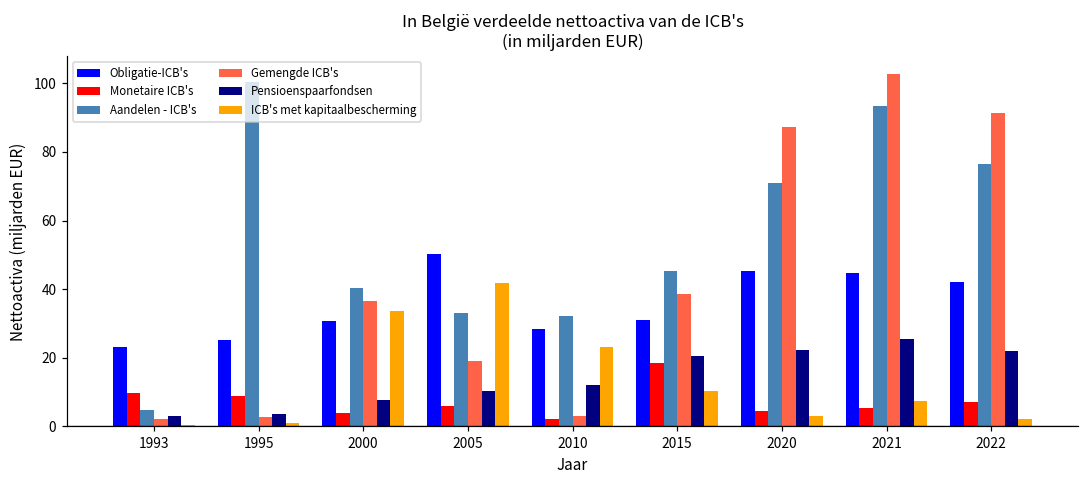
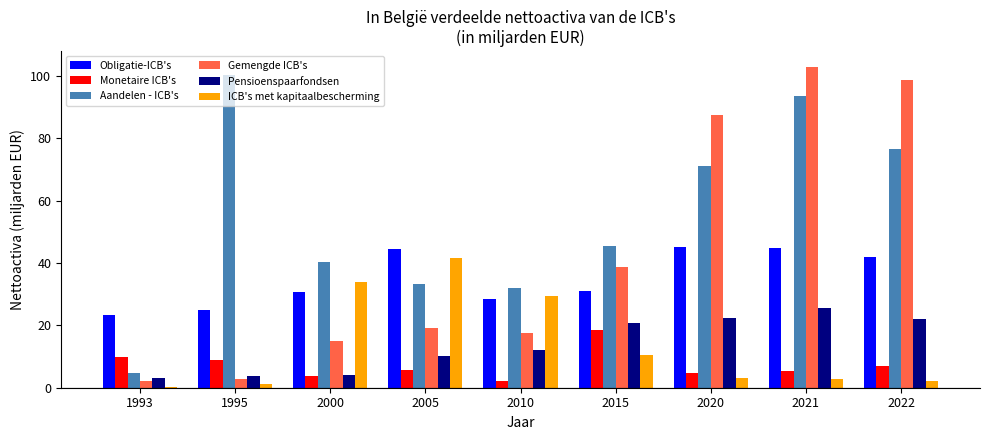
  {
    "Obligatie-ICB's": {
      "1993": 23,
      "1995": 25,
      "2000": 31,
-     "2005": 50,
+     "2005": 45,
      "2010": 28,
      "2015": 31,
      "2020": 45,
      "2021": 45,
      "2022": 42
    },
    "Monetaire ICB's": {
      "1993": 10,
      "1995": 9,
      "2000": 4,
      "2005": 6,
      "2010": 2,
      "2015": 19,
      "2020": 5,
      "2021": 5,
      "2022": 7
    },
    "Aandelen - ICB's": {
      "1993": 5,
      "2000": 40,
      "2005": 33,
      "2010": 32,
      "2015": 45,
      "2020": 71,
      "2021": 94,
      "2022": 76
    },
    "Gemengde ICB's": {
      "1993": 2,
      "1995": 3,
-     "2000": 37,
+     "2000": 15,
      "2005": 19,
-     "2010": 3,
+     "2010": 18,
      "2015": 39,
      "2020": 87,
      "2021": 103,
-     "2022": 91
+     "2022": 99
    },
    "Pensioenspaarfondsen": {
      "1993": 3,
      "1995": 4,
-     "2000": 8,
+     "2000": 4,
      "2005": 10,
      "2010": 12,
      "2015": 21,
      "2020": 22,
      "2021": 26,
      "2022": 22
    },
    "ICB's met kapitaalbescherming": {
      "1995": 1,
      "2000": 34,
      "2005": 42,
-     "2010": 23,
+     "2010": 29,
      "2015": 10,
      "2020": 3,
-     "2021": 7,
+     "2021": 3,
      "2022": 2
    }
  }
